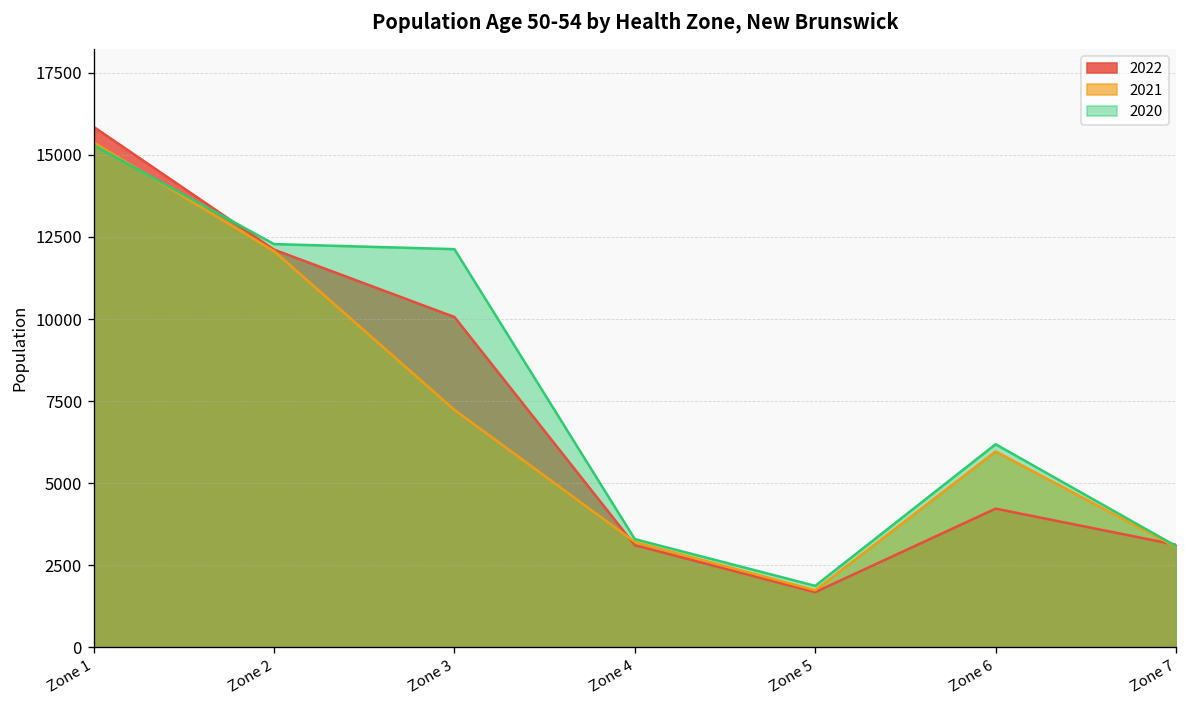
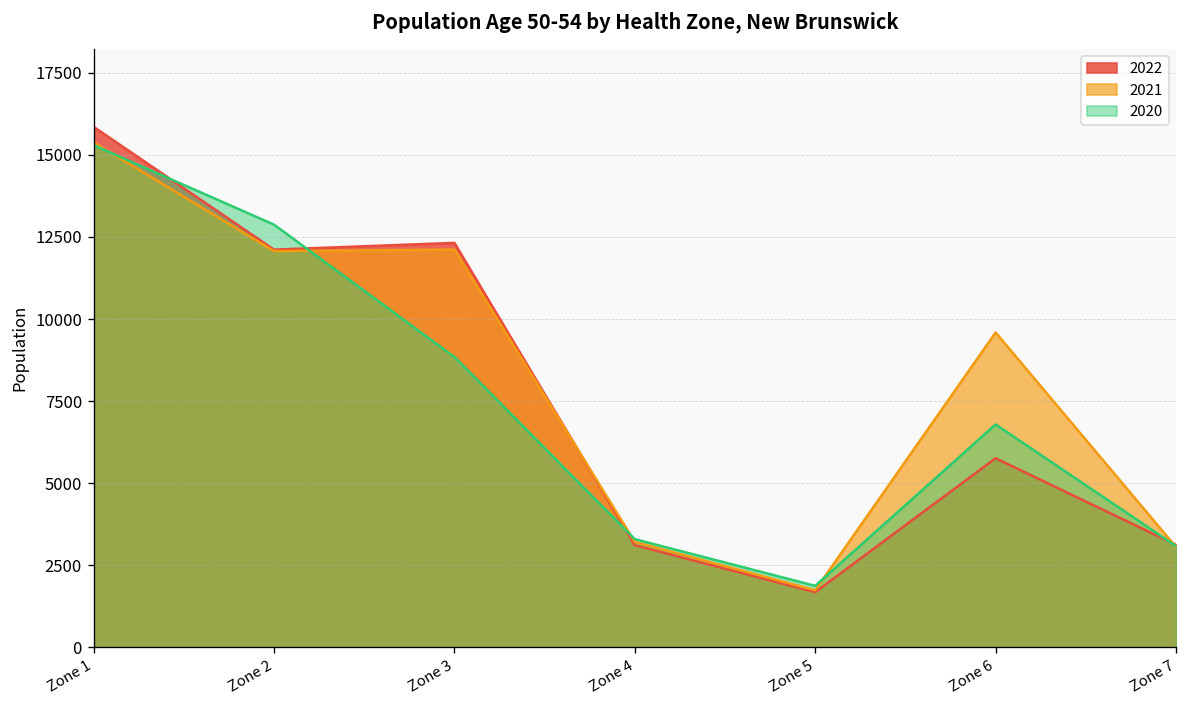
  {
    "2022": {
      "Zone 1": 15900,
-     "Zone 3": 10100,
+     "Zone 3": 12300,
      "Zone 4": 3100,
-     "Zone 6": 4200
+     "Zone 6": 5800
    },
    "2021": {
-     "Zone 3": 7200,
-     "Zone 6": 6000
+     "Zone 3": 12100,
+     "Zone 6": 9600
    },
    "2020": {
-     "Zone 2": 12300,
-     "Zone 3": 12100,
+     "Zone 2": 12900,
+     "Zone 3": 8800,
      "Zone 5": 1900,
-     "Zone 6": 6200
+     "Zone 6": 6800
    }
  }
